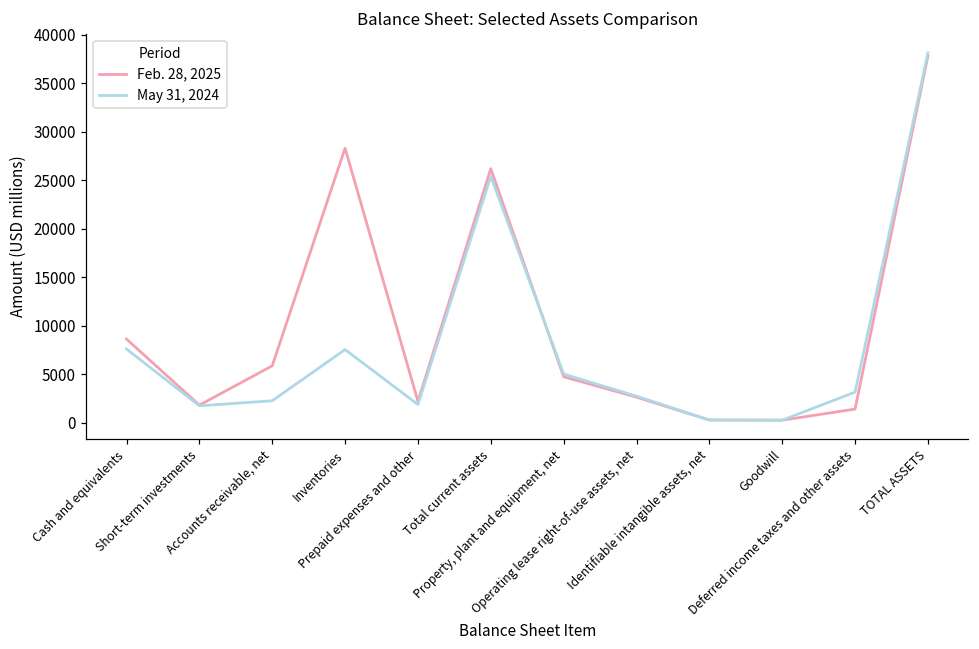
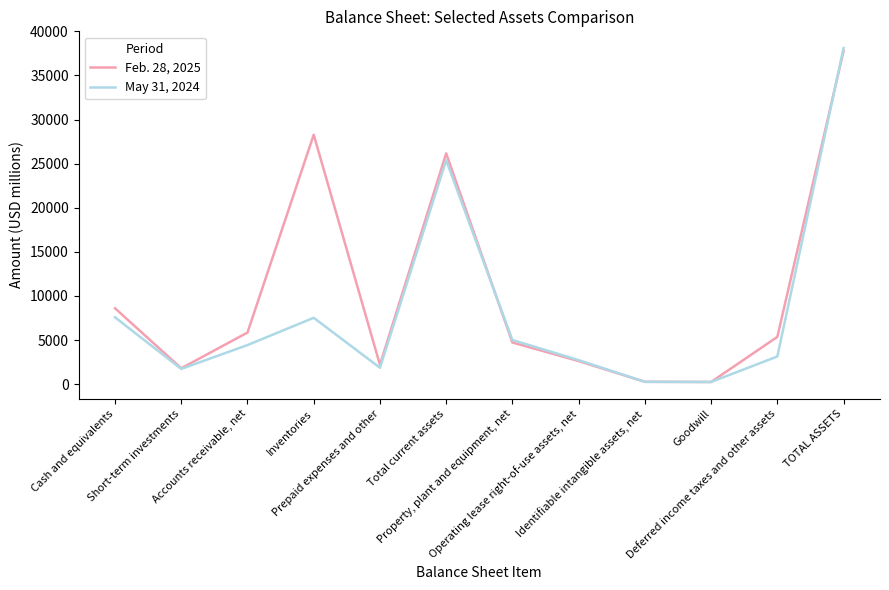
  {
    "Feb. 28, 2025": {
      "Cash and equivalents": 9000,
      "Accounts receivable, net": 6000,
      "Inventories": 28000,
      "Prepaid expenses and other": 2000,
      "Total current assets": 26000,
-     "Deferred income taxes and other assets": 1000,
+     "Deferred income taxes and other assets": 5000,
      "TOTAL ASSETS": 38000
    },
    "May 31, 2024": {
      "Cash and equivalents": 8000,
-     "Accounts receivable, net": 2000,
+     "Accounts receivable, net": 4000,
      "Inventories": 8000,
      "Prepaid expenses and other": 2000,
      "Total current assets": 25000,
      "Deferred income taxes and other assets": 3000,
      "TOTAL ASSETS": 38000
    }
  }
